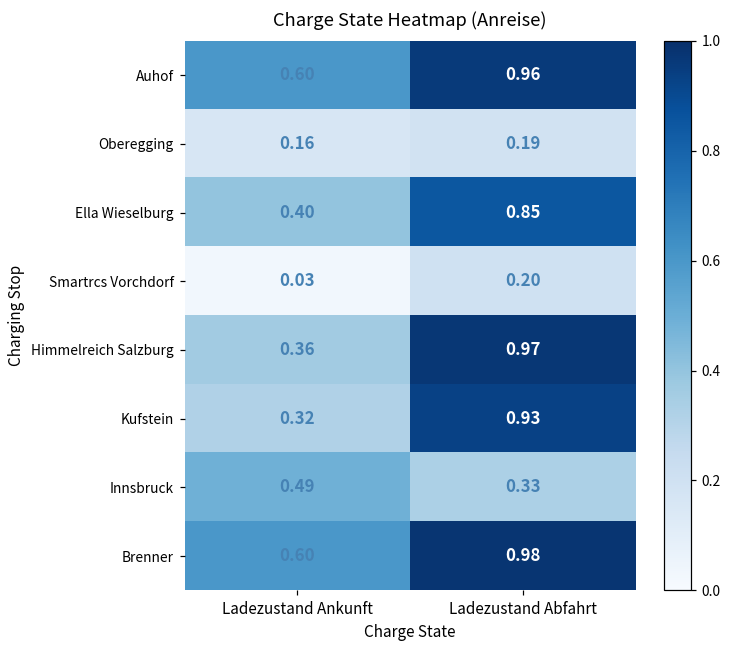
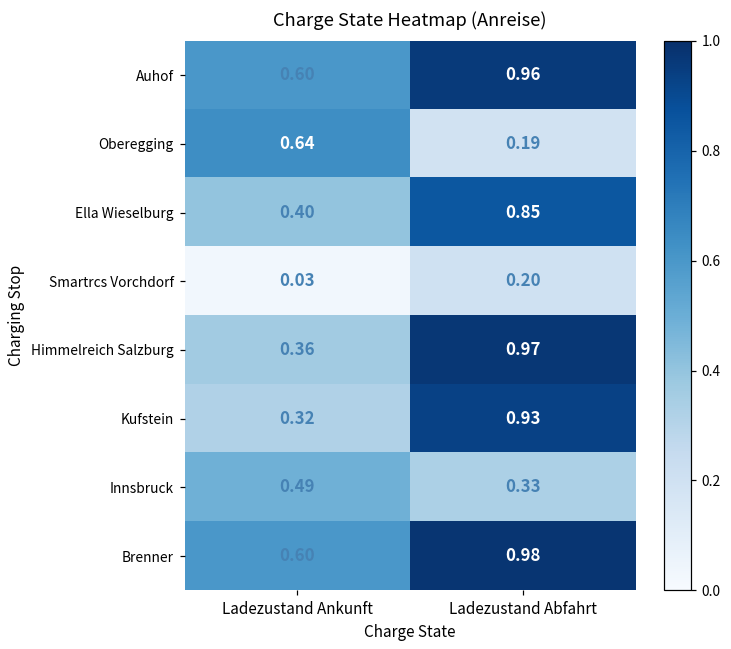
  {
    "Auhof": {
      "Ladezustand Abfahrt": 0.96
    },
    "Oberegging": {
-     "Ladezustand Ankunft": 0.16,
+     "Ladezustand Ankunft": 0.64,
      "Ladezustand Abfahrt": 0.19
    },
    "Ella Wieselburg": {
      "Ladezustand Ankunft": 0.40,
      "Ladezustand Abfahrt": 0.85
    },
    "Smartrcs Vorchdorf": {
      "Ladezustand Ankunft": 0.03,
      "Ladezustand Abfahrt": 0.20
    },
    "Himmelreich Salzburg": {
      "Ladezustand Ankunft": 0.36,
      "Ladezustand Abfahrt": 0.97
    },
    "Kufstein": {
      "Ladezustand Ankunft": 0.32,
      "Ladezustand Abfahrt": 0.93
    },
    "Innsbruck": {
      "Ladezustand Abfahrt": 0.33
    },
    "Brenner": {
      "Ladezustand Abfahrt": 0.98
    }
  }
